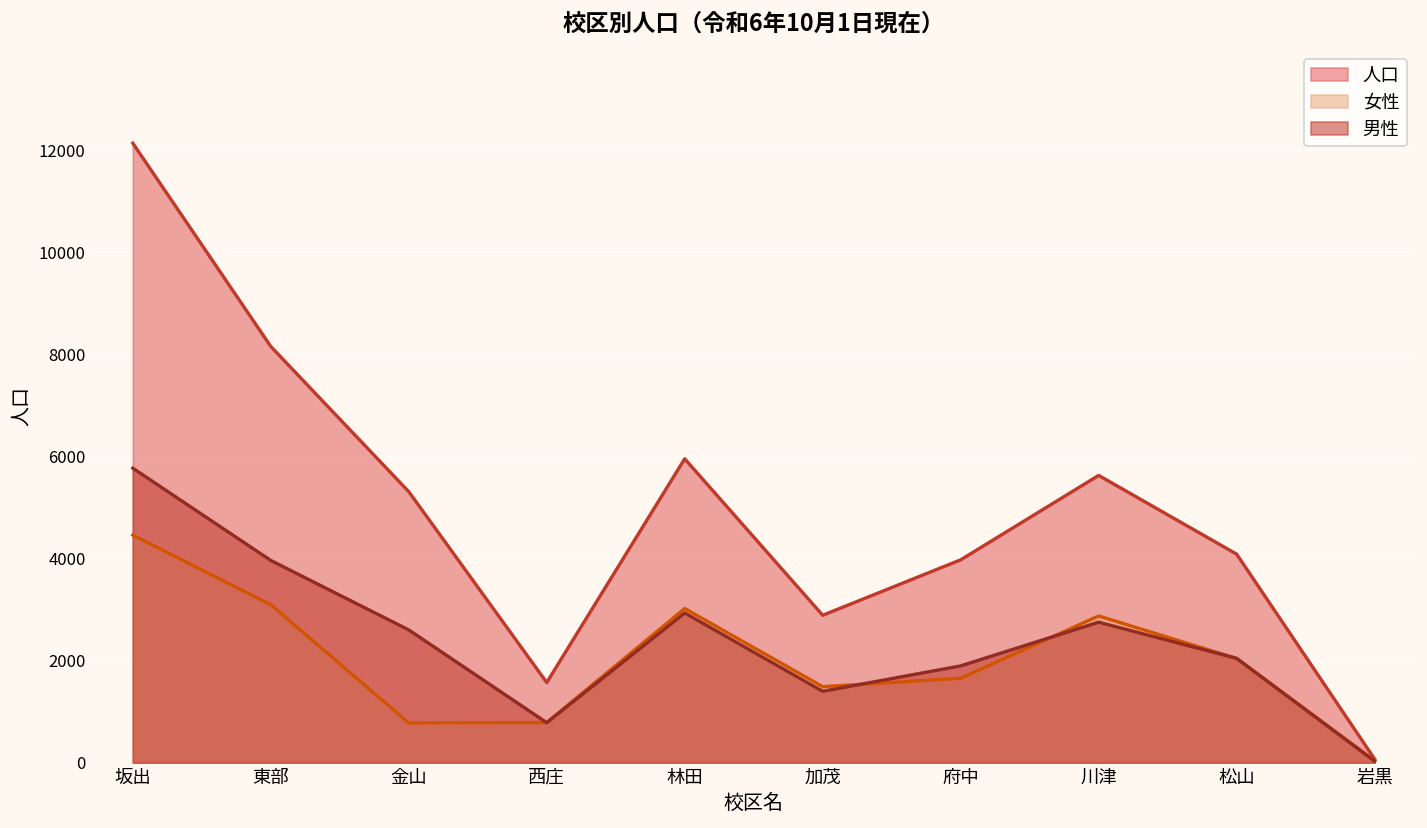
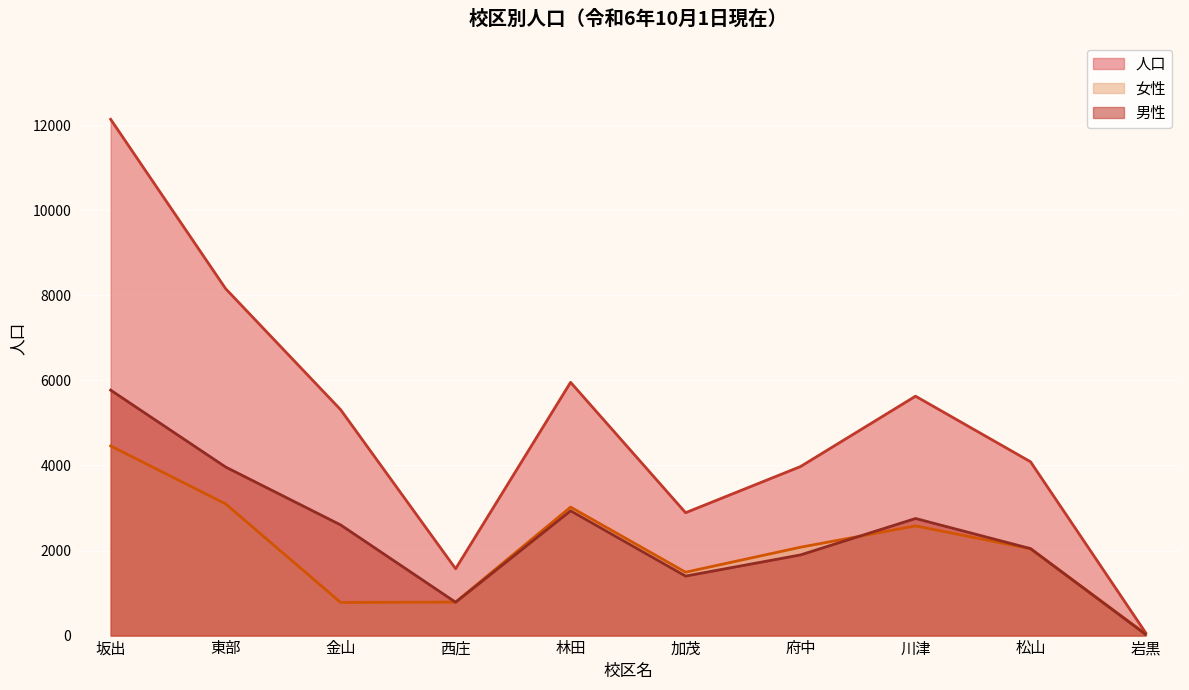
  {
    "女性": {
      "坂出": 4500,
      "東部": 3100,
      "金山": 800,
      "林田": 3000,
      "加茂": 1500,
-     "府中": 1700,
-     "川津": 2900
+     "府中": 2100,
+     "川津": 2600
    }
  }
